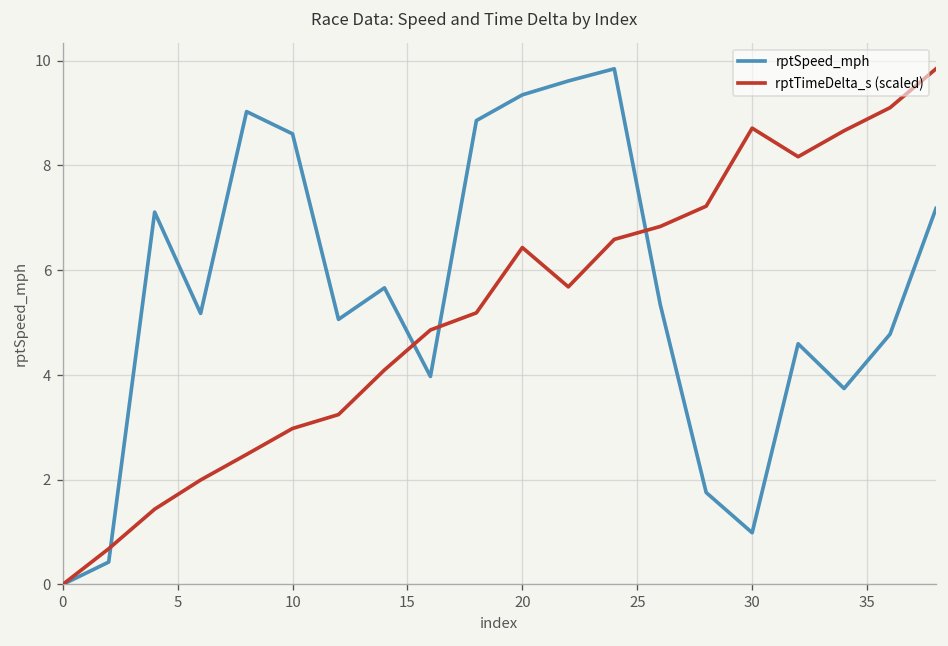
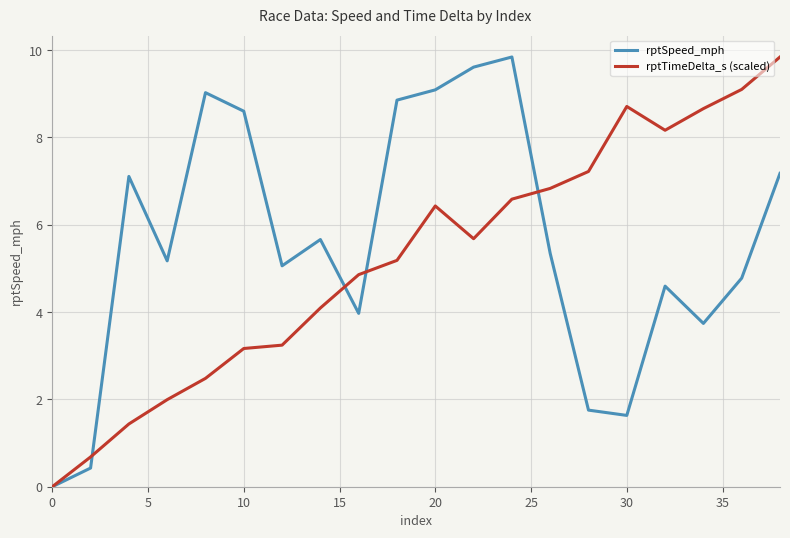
  {
    "rptSpeed_mph": {
      "10": 8.6,
-     "20": 9.3,
-     "30": 1.0
+     "20": 9.1,
+     "30": 1.6
    },
    "rptTimeDelta_s (scaled)": {
-     "10": 3.0,
+     "10": 3.2,
      "20": 6.4,
      "30": 8.7
    }
  }
